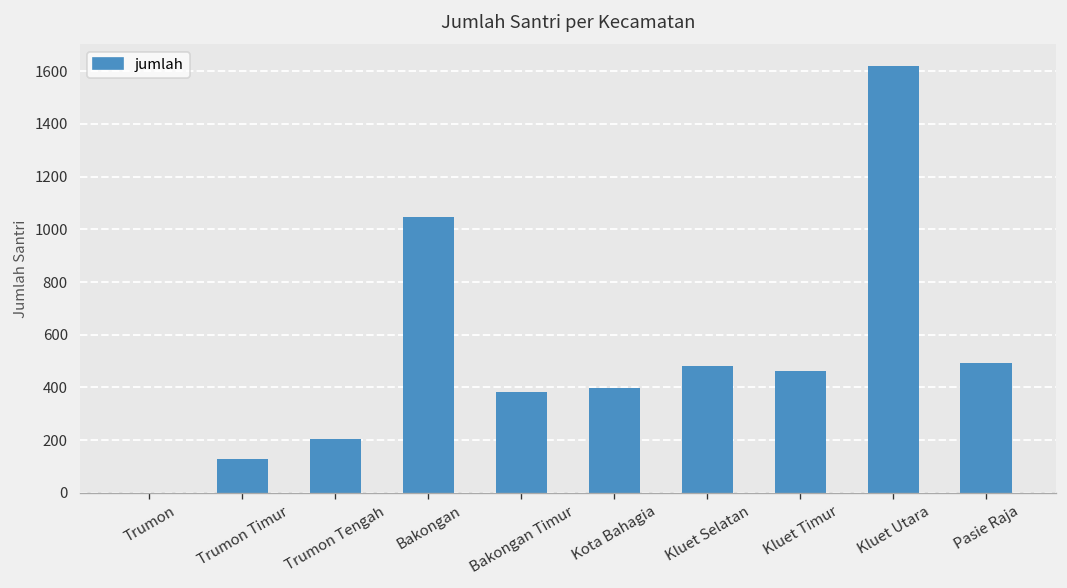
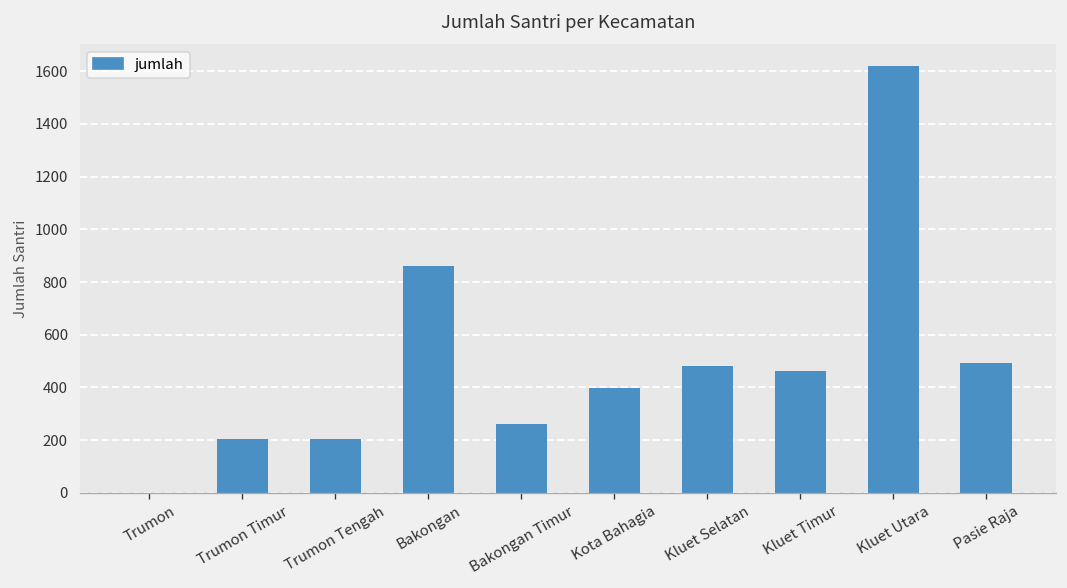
  {
    "Trumon": 0,
-   "Trumon Timur": 130,
+   "Trumon Timur": 200,
    "Trumon Tengah": 210,
-   "Bakongan": 1050,
-   "Bakongan Timur": 380,
+   "Bakongan": 860,
+   "Bakongan Timur": 260,
    "Kota Bahagia": 400,
    "Kluet Selatan": 480,
    "Kluet Timur": 460,
    "Kluet Utara": 1620,
    "Pasie Raja": 490
  }
